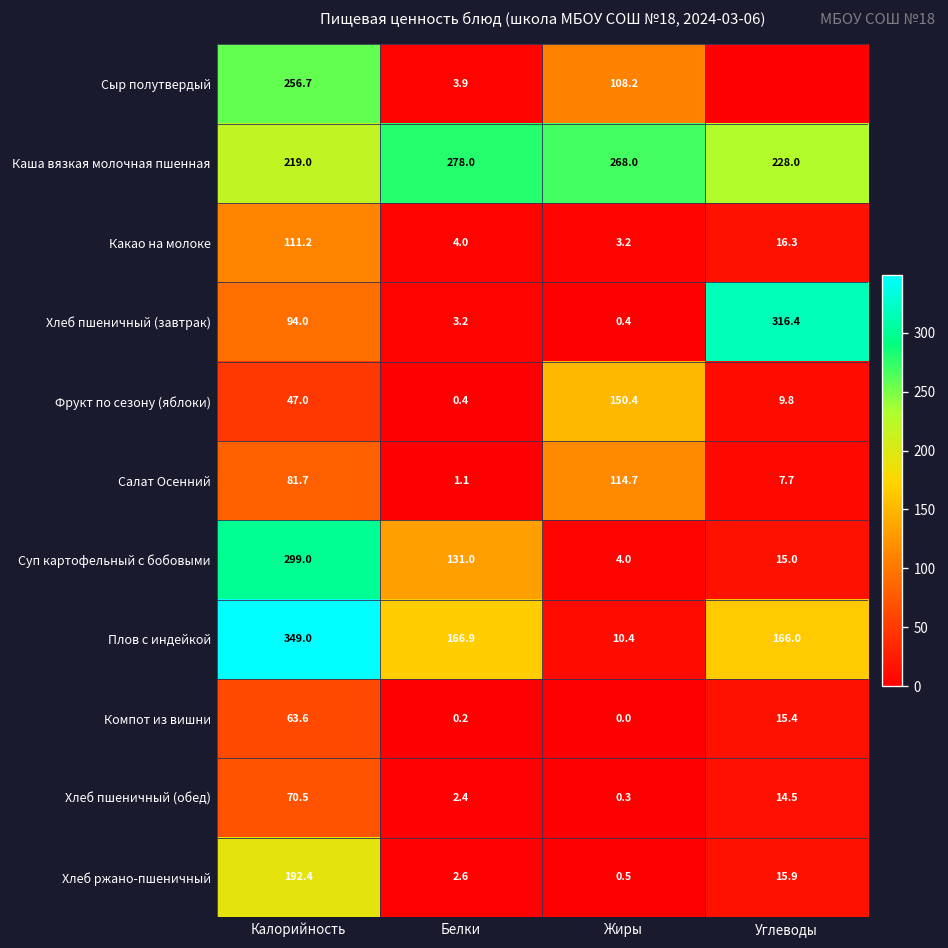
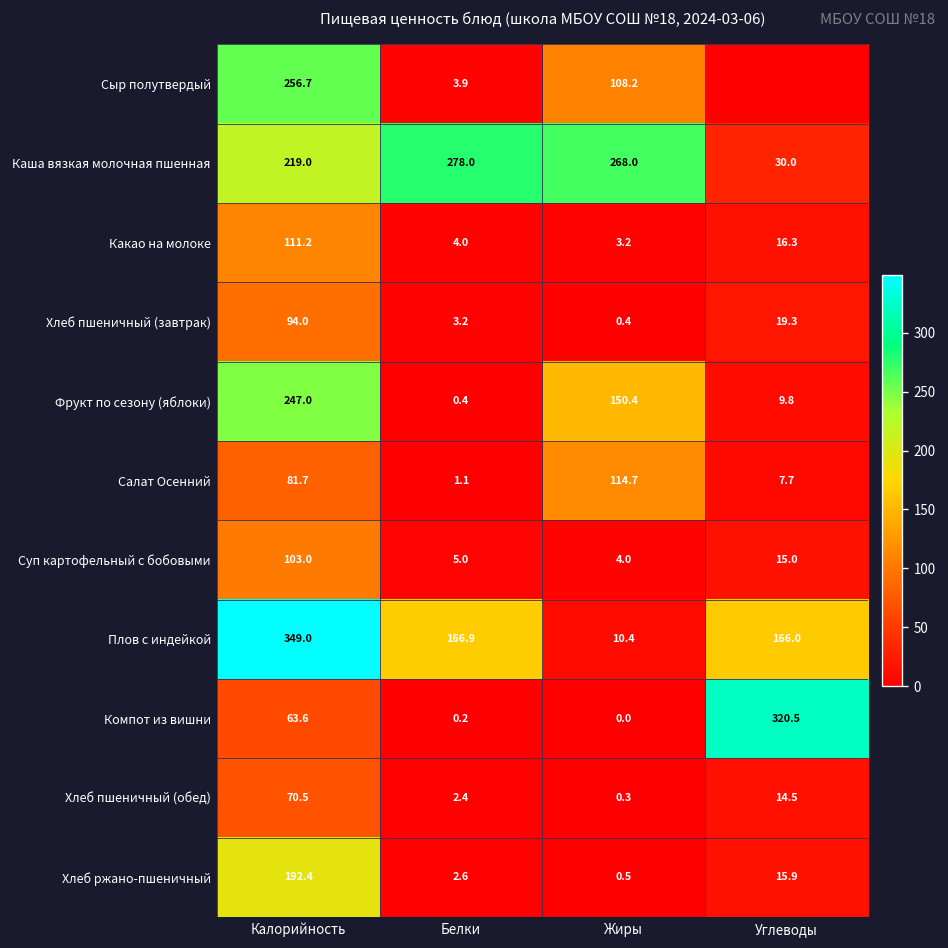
  {
    "Сыр полутвердый": {
      "Калорийность": 256.7,
      "Белки": 3.9,
      "Жиры": 108.2
    },
    "Каша вязкая молочная пшенная": {
      "Калорийность": 219.0,
      "Белки": 278.0,
      "Жиры": 268.0,
-     "Углеводы": 228.0
+     "Углеводы": 30.0
    },
    "Какао на молоке": {
      "Калорийность": 111.2,
      "Белки": 4.0,
      "Жиры": 3.2,
      "Углеводы": 16.3
    },
    "Хлеб пшеничный (завтрак)": {
      "Калорийность": 94.0,
      "Белки": 3.2,
      "Жиры": 0.4,
-     "Углеводы": 316.4
+     "Углеводы": 19.3
    },
    "Фрукт по сезону (яблоки)": {
-     "Калорийность": 47.0,
+     "Калорийность": 247.0,
      "Белки": 0.4,
      "Жиры": 150.4,
      "Углеводы": 9.8
    },
    "Салат Осенний": {
      "Калорийность": 81.7,
      "Белки": 1.1,
      "Жиры": 114.7,
      "Углеводы": 7.7
    },
    "Суп картофельный с бобовыми": {
-     "Калорийность": 299.0,
-     "Белки": 131.0,
+     "Калорийность": 103.0,
+     "Белки": 5.0,
      "Жиры": 4.0,
      "Углеводы": 15.0
    },
    "Плов с индейкой": {
      "Калорийность": 349.0,
      "Белки": 166.9,
      "Жиры": 10.4,
      "Углеводы": 166.0
    },
    "Компот из вишни": {
      "Калорийность": 63.6,
      "Белки": 0.2,
      "Жиры": 0.0,
-     "Углеводы": 15.4
+     "Углеводы": 320.5
    },
    "Хлеб пшеничный (обед)": {
      "Калорийность": 70.5,
      "Белки": 2.4,
      "Жиры": 0.3,
      "Углеводы": 14.5
    },
    "Хлеб ржано-пшеничный": {
      "Калорийность": 192.4,
      "Белки": 2.6,
      "Жиры": 0.5,
      "Углеводы": 15.9
    }
  }
